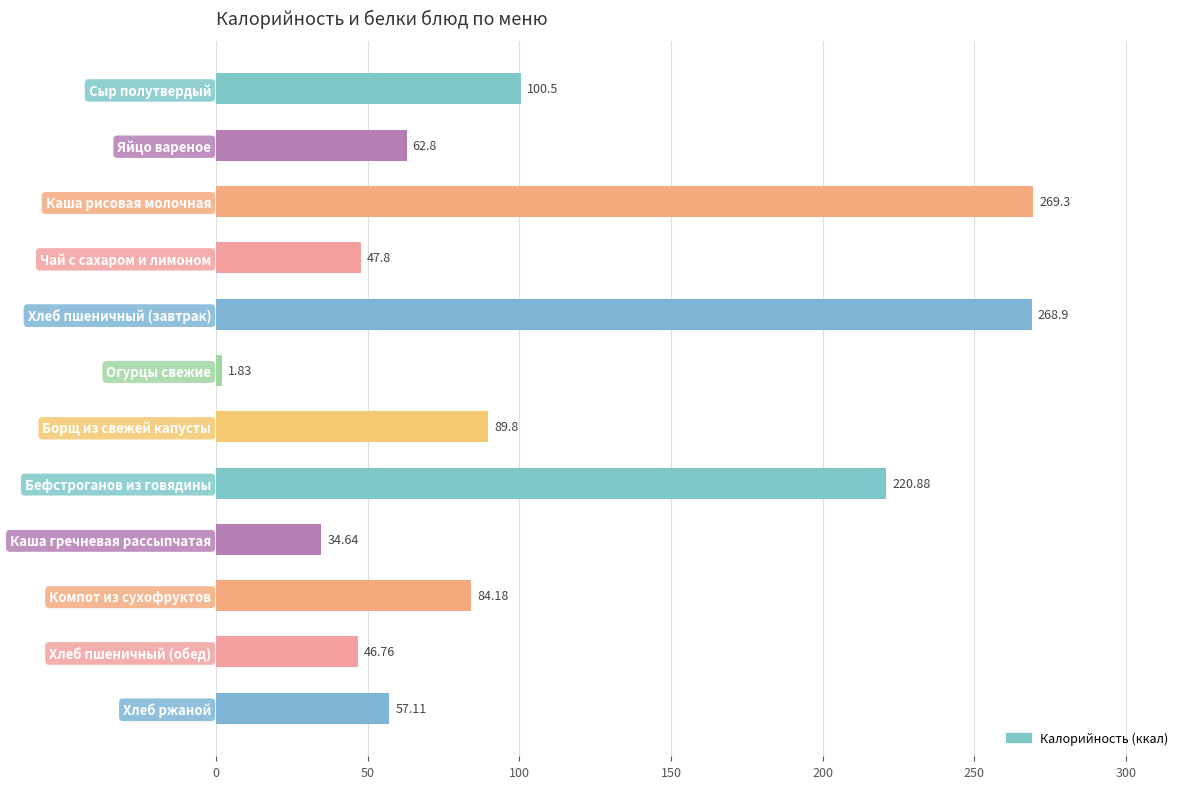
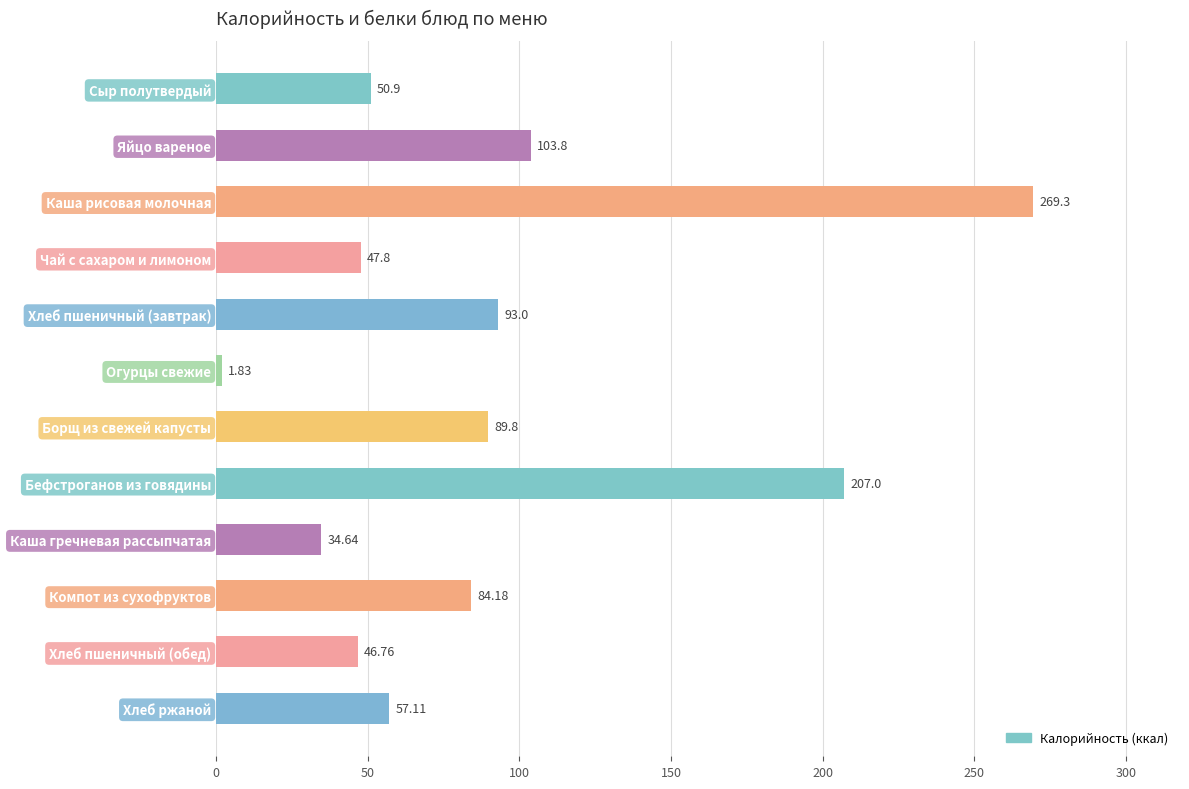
  {
-   "Сыр полутвердый": 100.5,
-   "Яйцо вареное": 62.8,
+   "Сыр полутвердый": 50.9,
+   "Яйцо вареное": 103.8,
    "Каша рисовая молочная": 269.3,
    "Чай с сахаром и лимоном": 47.8,
-   "Хлеб пшеничный (завтрак)": 268.9,
+   "Хлеб пшеничный (завтрак)": 93.0,
    "Огурцы свежие": 1.83,
    "Борщ из свежей капусты": 89.8,
-   "Бефстроганов из говядины": 220.88,
+   "Бефстроганов из говядины": 207.0,
    "Каша гречневая рассыпчатая": 34.64,
    "Компот из сухофруктов": 84.18,
    "Хлеб пшеничный (обед)": 46.76,
    "Хлеб ржаной": 57.11
  }
